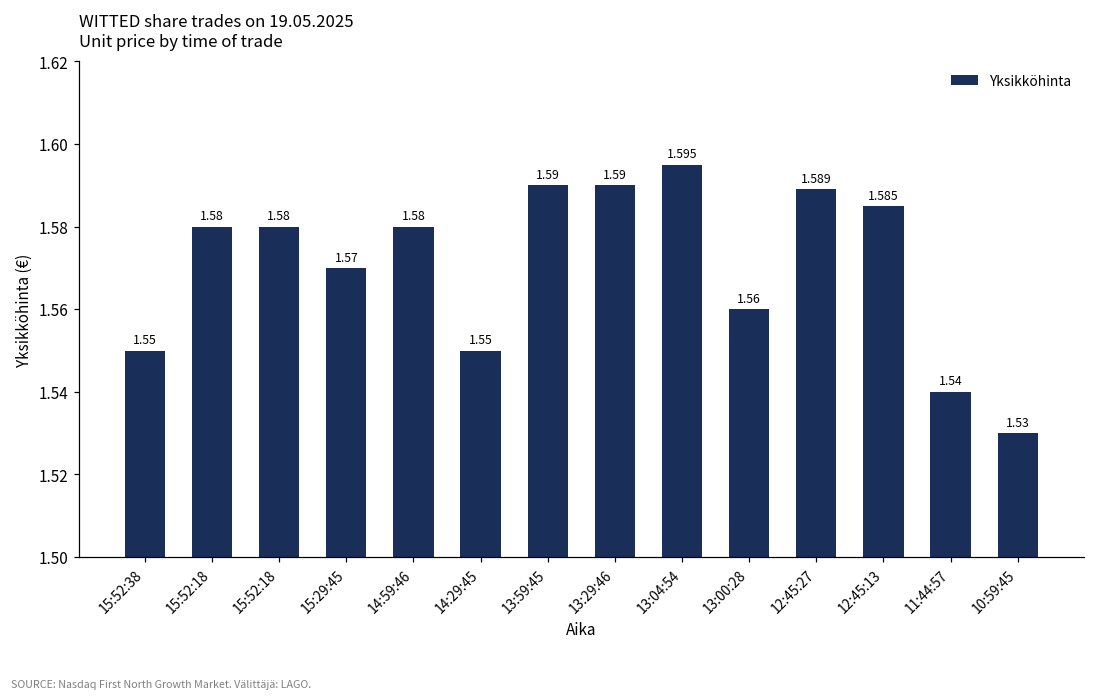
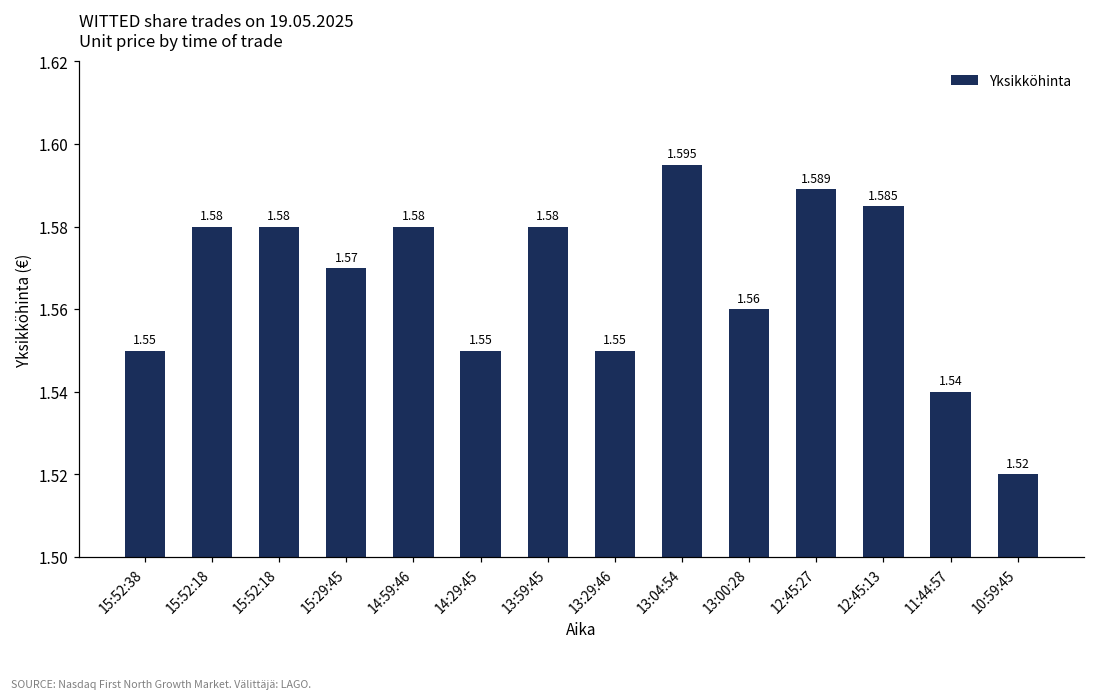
  {
    "15:52:38": 1.55,
    "15:29:45": 1.57,
    "14:59:46": 1.58,
    "14:29:45": 1.55,
-   "13:59:45": 1.59,
-   "13:29:46": 1.59,
+   "13:59:45": 1.58,
+   "13:29:46": 1.55,
    "13:04:54": 1.595,
    "13:00:28": 1.56,
    "12:45:27": 1.589,
    "12:45:13": 1.585,
    "11:44:57": 1.54,
-   "10:59:45": 1.53
+   "10:59:45": 1.52
  }
